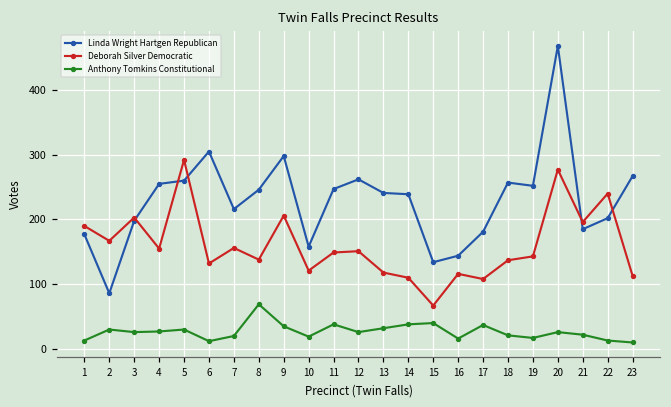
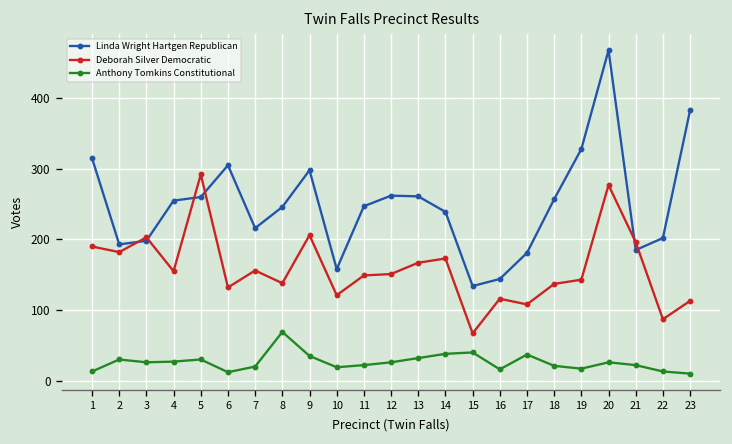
  {
    "Linda Wright Hartgen Republican": {
-     "1": 180,
-     "2": 90,
+     "1": 320,
+     "2": 190,
      "3": 200,
      "4": 260,
      "5": 260,
      "6": 310,
      "7": 220,
      "8": 250,
      "9": 300,
      "10": 160,
      "11": 250,
      "12": 260,
-     "13": 240,
+     "13": 260,
      "14": 240,
      "15": 130,
      "16": 140,
      "17": 180,
      "18": 260,
-     "19": 250,
+     "19": 330,
      "20": 470,
      "21": 190,
      "22": 200,
-     "23": 270
+     "23": 380
    },
    "Deborah Silver Democratic": {
      "1": 190,
-     "2": 170,
+     "2": 180,
      "3": 200,
      "4": 160,
      "5": 290,
      "6": 130,
      "7": 160,
      "8": 140,
      "9": 210,
      "10": 120,
      "11": 150,
      "12": 150,
-     "13": 120,
-     "14": 110,
+     "13": 170,
+     "14": 170,
      "15": 70,
      "16": 120,
      "17": 110,
      "18": 140,
      "19": 140,
      "20": 280,
      "21": 200,
-     "22": 240,
+     "22": 90,
      "23": 110
    },
    "Anthony Tomkins Constitutional": {
      "1": 10,
      "2": 30,
      "3": 30,
      "4": 30,
      "5": 30,
      "6": 10,
      "7": 20,
      "8": 70,
      "9": 40,
      "10": 20,
-     "11": 40,
+     "11": 20,
      "12": 30,
      "13": 30,
      "14": 40,
      "15": 40,
      "16": 20,
      "17": 40,
      "18": 20,
      "19": 20,
      "20": 30,
      "21": 20,
      "22": 10,
      "23": 10
    }
  }
